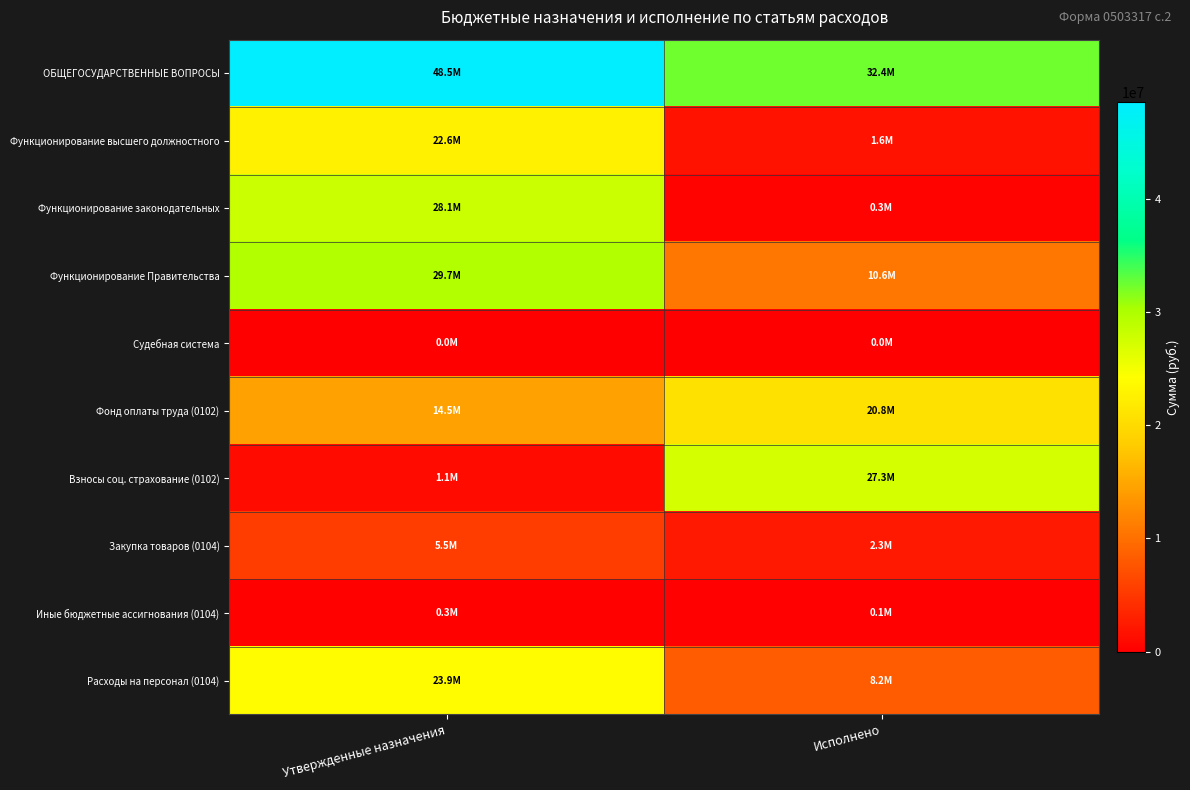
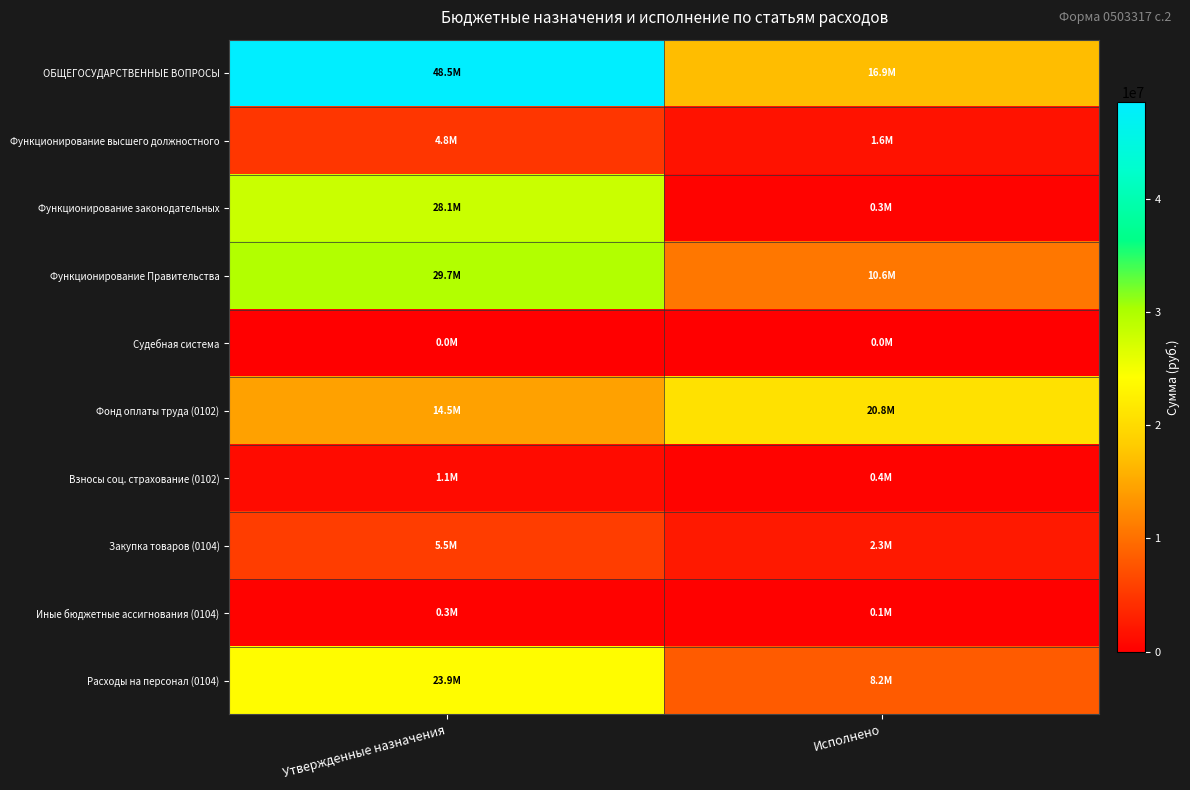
  {
    "ОБЩЕГОСУДАРСТВЕННЫЕ ВОПРОСЫ": {
      "Утвержденные назначения": "48.5M",
-     "Исполнено": "32.4M"
+     "Исполнено": "16.9M"
    },
    "Функционирование высшего должностного": {
-     "Утвержденные назначения": "22.6M",
+     "Утвержденные назначения": "4.8M",
      "Исполнено": "1.6M"
    },
    "Функционирование законодательных": {
      "Утвержденные назначения": "28.1M",
      "Исполнено": "0.3M"
    },
    "Функционирование Правительства": {
      "Утвержденные назначения": "29.7M",
      "Исполнено": "10.6M"
    },
    "Судебная система": {
      "Утвержденные назначения": "0.0M",
      "Исполнено": "0.0M"
    },
    "Фонд оплаты труда (0102)": {
      "Утвержденные назначения": "14.5M",
      "Исполнено": "20.8M"
    },
    "Взносы соц. страхование (0102)": {
      "Утвержденные назначения": "1.1M",
-     "Исполнено": "27.3M"
+     "Исполнено": "0.4M"
    },
    "Закупка товаров (0104)": {
      "Утвержденные назначения": "5.5M",
      "Исполнено": "2.3M"
    },
    "Иные бюджетные ассигнования (0104)": {
      "Утвержденные назначения": "0.3M",
      "Исполнено": "0.1M"
    },
    "Расходы на персонал (0104)": {
      "Утвержденные назначения": "23.9M",
      "Исполнено": "8.2M"
    }
  }
